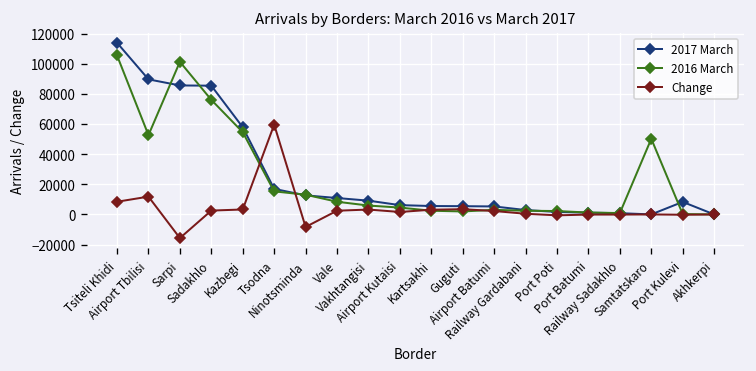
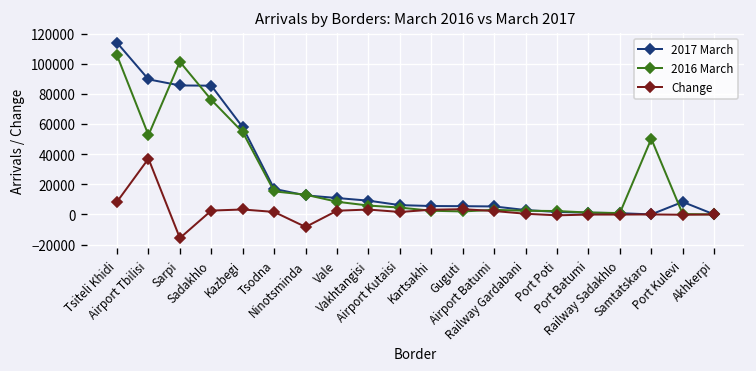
  {
    "2017 March": {
      "Tsiteli Khidi": 114000,
      "Airport Tbilisi": 90000,
      "Sarpi": 86000,
      "Sadakhlo": 85000,
      "Kazbegi": 58000,
      "Vale": 11000,
      "Vakhtangisi": 9000,
      "Kartsakhi": 6000,
      "Guguti": 5000,
      "Airport Batumi": 5000,
      "Port Kulevi": 8000
    },
    "2016 March": {
      "Tsiteli Khidi": 105000,
      "Airport Tbilisi": 53000,
      "Sarpi": 101000,
      "Sadakhlo": 76000,
      "Kazbegi": 55000,
      "Vale": 8000,
      "Vakhtangisi": 6000,
      "Samtatskaro": 50000
    },
    "Change": {
      "Tsiteli Khidi": 8000,
-     "Airport Tbilisi": 12000,
+     "Airport Tbilisi": 37000,
      "Sarpi": -16000,
      "Sadakhlo": 3000,
      "Kazbegi": 3000,
-     "Tsodna": 60000,
+     "Tsodna": 2000,
      "Ninotsminda": -8000,
      "Vale": 2000,
      "Vakhtangisi": 3000,
      "Airport Kutaisi": 2000,
      "Railway Gardabani": 0,
      "Port Poti": -1000
    }
  }
